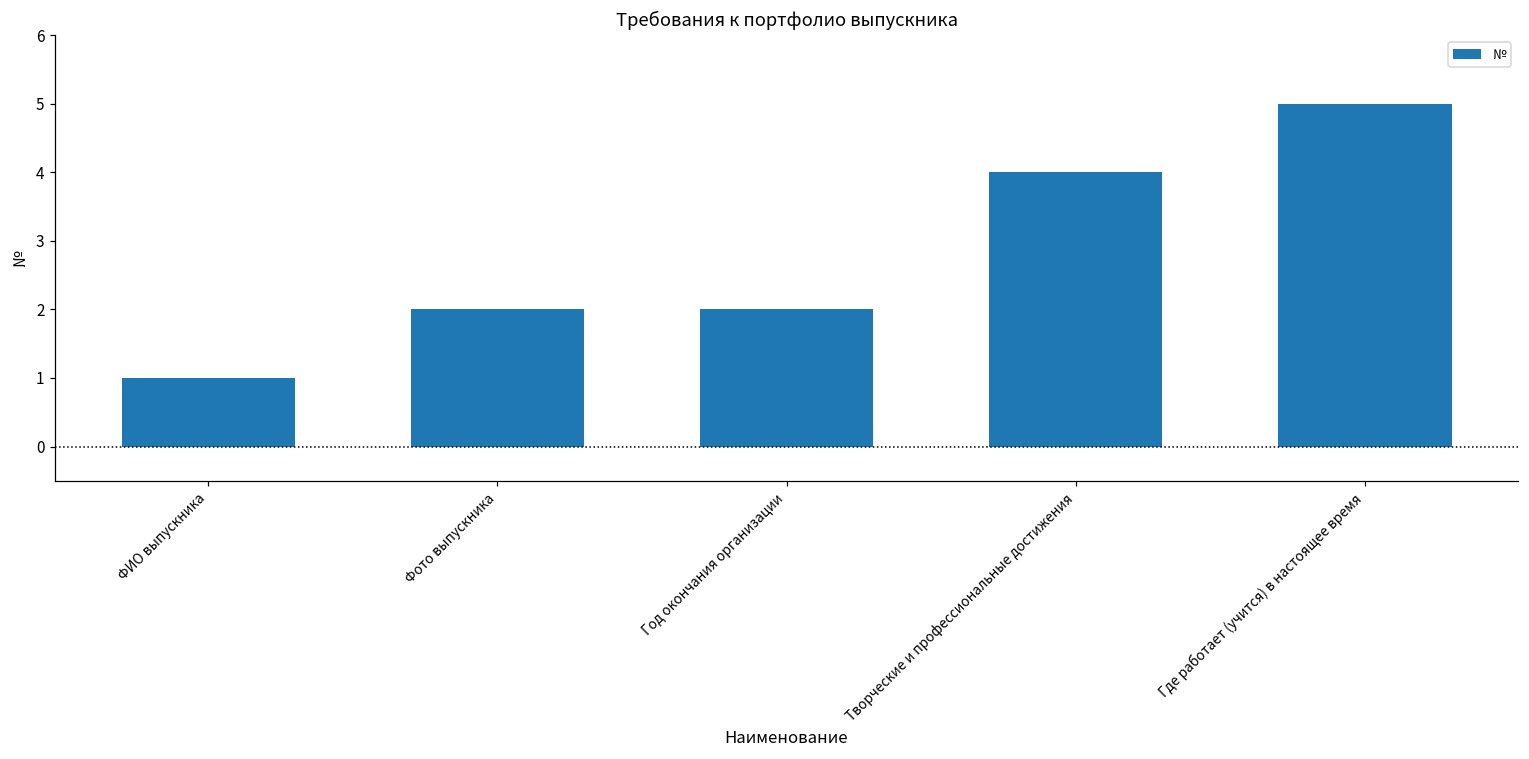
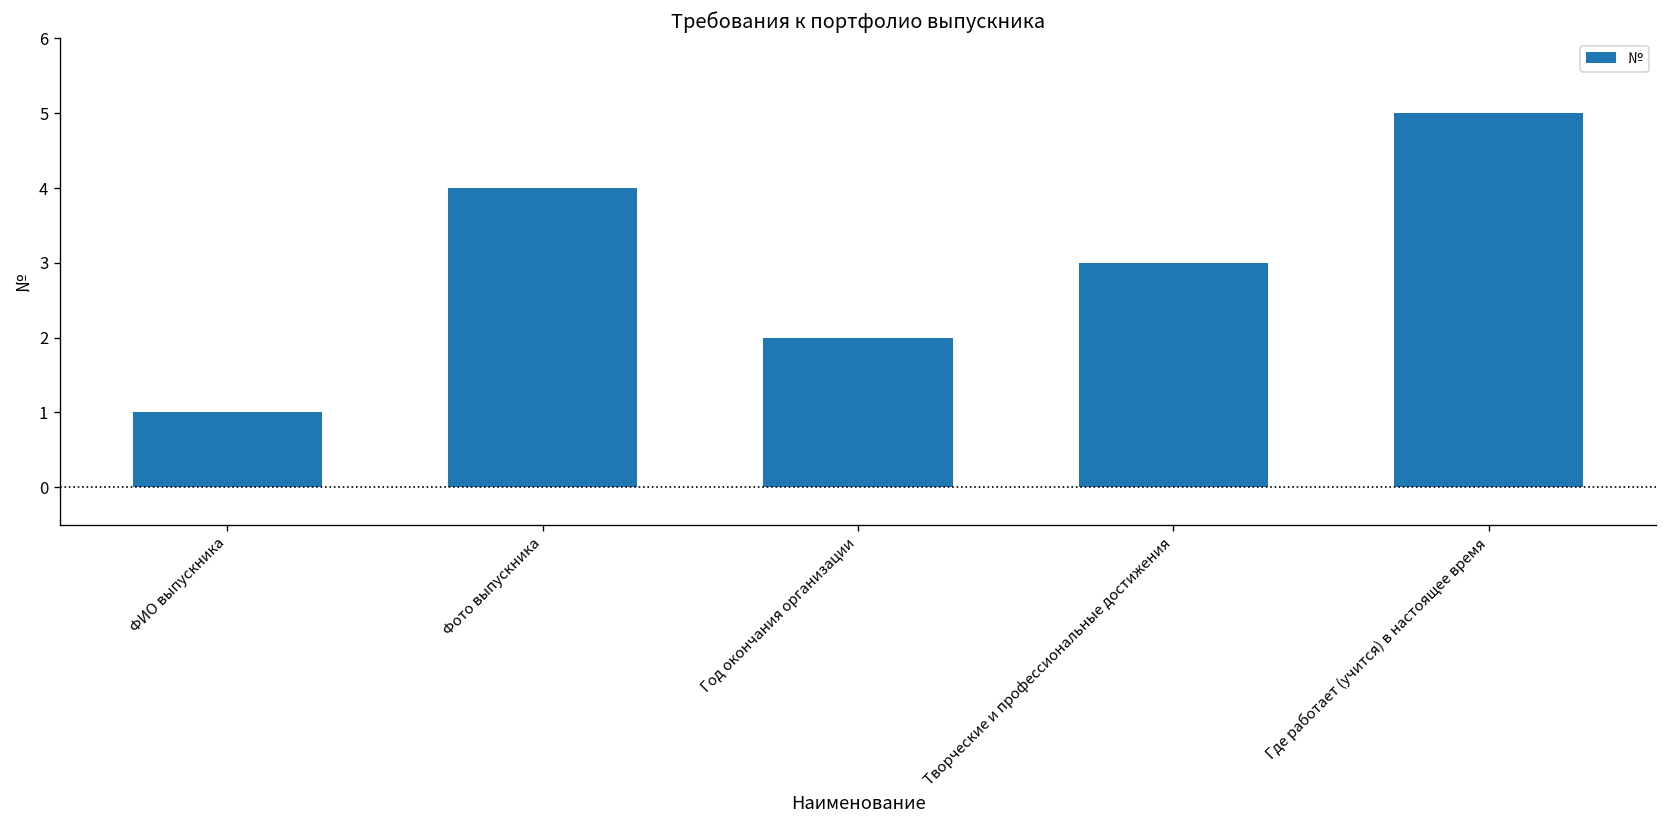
  {
    "ФИО выпускника": 1,
-   "Фото выпускника": 2,
+   "Фото выпускника": 4,
    "Год окончания организации": 2,
-   "Творческие и профессиональные достижения": 4,
+   "Творческие и профессиональные достижения": 3,
    "Где работает (учится) в настоящее время": 5
  }
